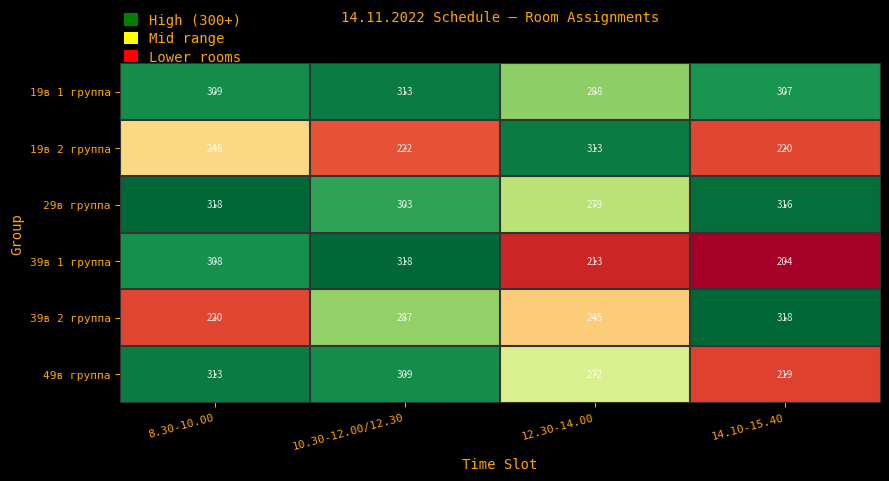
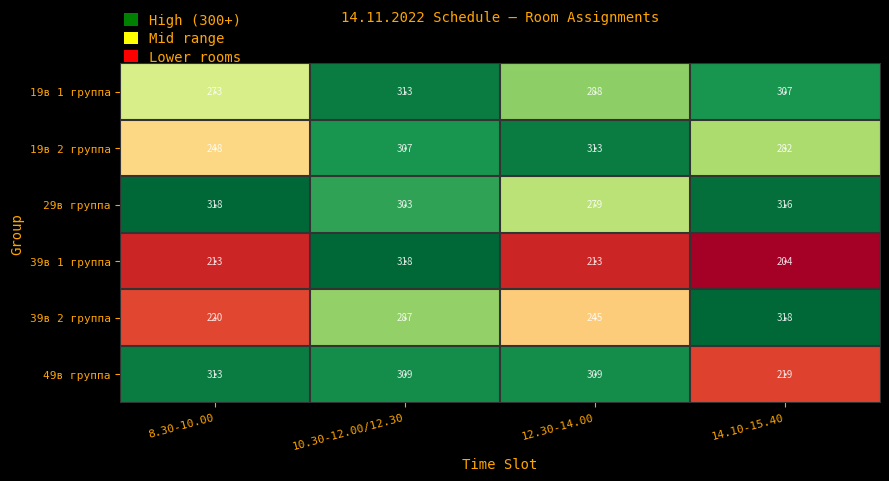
  {
    "19в 1 группа": {
-     "8.30-10.00": 309
+     "8.30-10.00": 273
    },
    "19в 2 группа": {
-     "10.30-12.00/12.30": 222,
-     "14.10-15.40": 220
+     "10.30-12.00/12.30": 307,
+     "14.10-15.40": 282
    },
    "39в 1 группа": {
-     "8.30-10.00": 308
+     "8.30-10.00": 213
    },
    "49в группа": {
-     "12.30-14.00": 272
+     "12.30-14.00": 309
    }
  }
